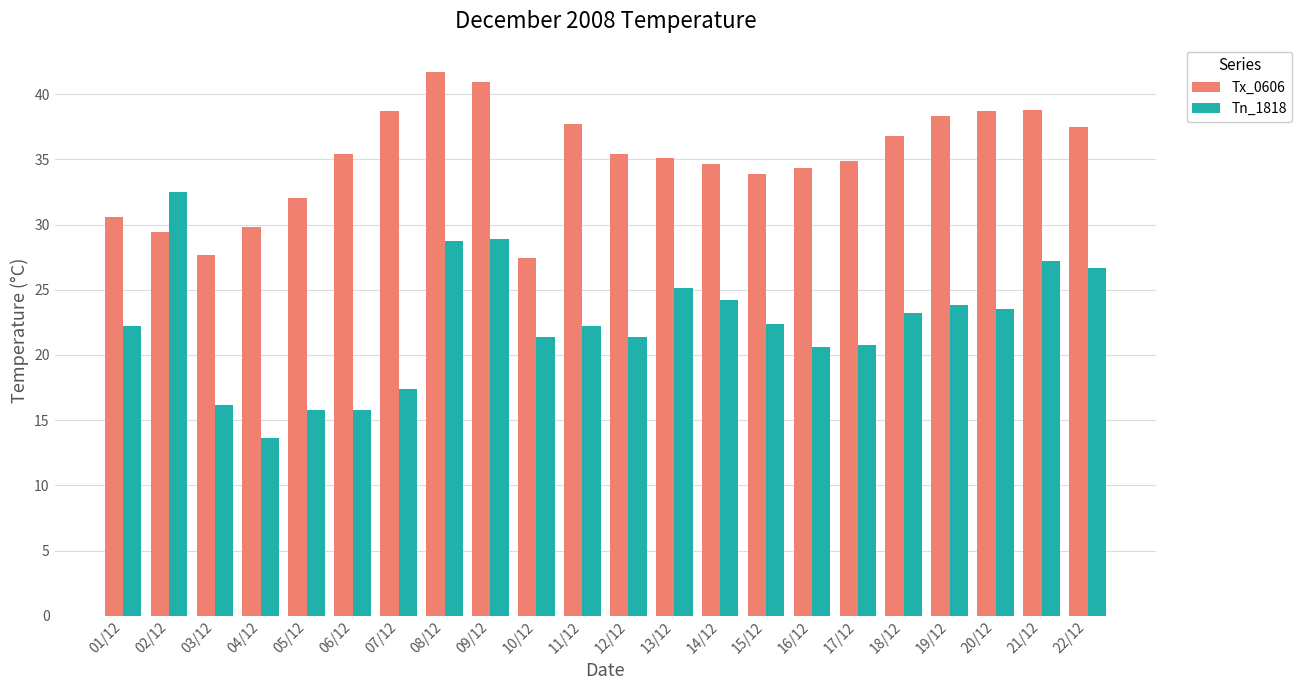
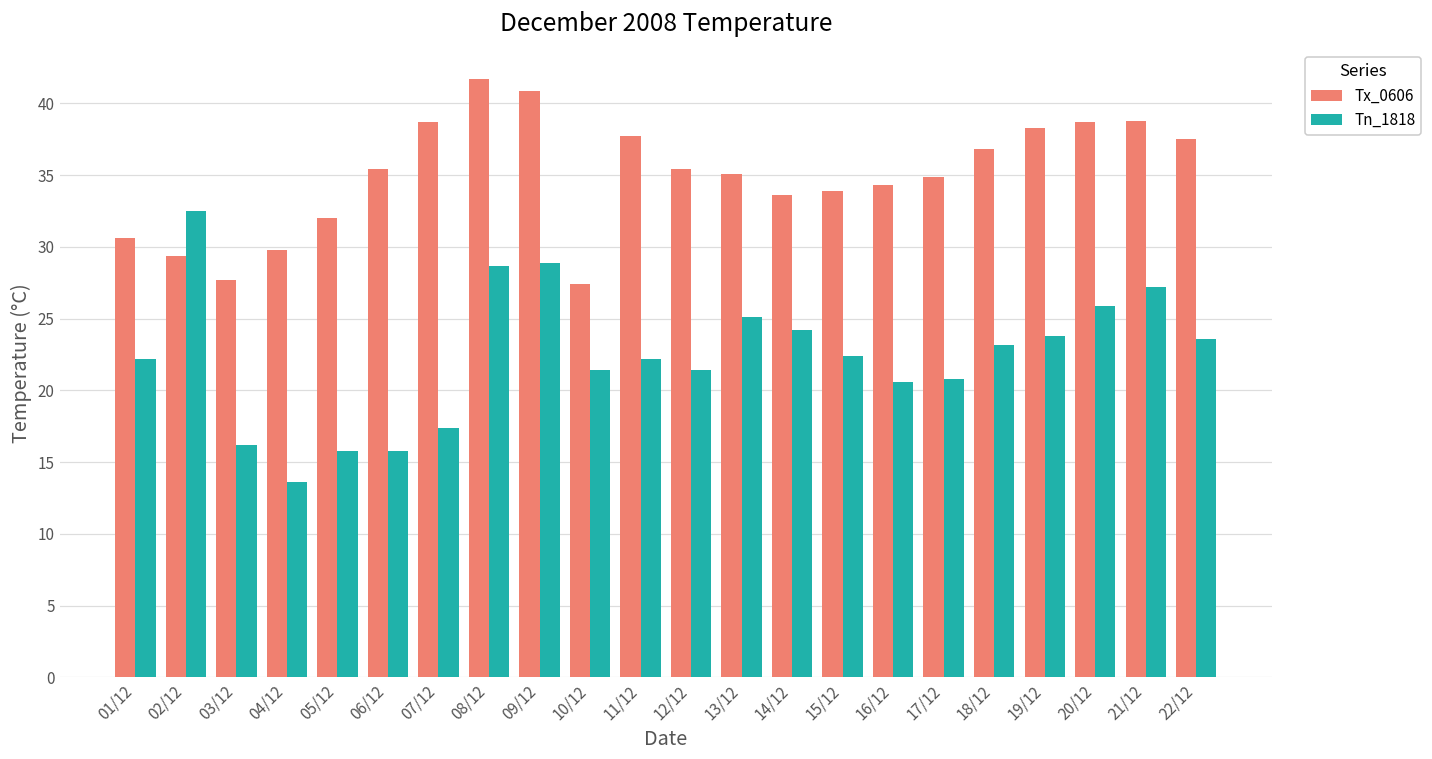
  {
    "Tx_0606": {
      "01/12": 30.6,
      "02/12": 29.4,
      "03/12": 27.7,
      "04/12": 29.8,
      "05/12": 32.0,
      "06/12": 35.4,
      "07/12": 38.7,
      "08/12": 41.7,
      "09/12": 40.9,
      "10/12": 27.4,
      "11/12": 37.7,
      "12/12": 35.4,
      "13/12": 35.1,
-     "14/12": 34.6,
+     "14/12": 33.6,
      "15/12": 33.9,
      "16/12": 34.3,
      "17/12": 34.9,
      "18/12": 36.8,
      "19/12": 38.3,
      "20/12": 38.7,
      "21/12": 38.8,
      "22/12": 37.5
    },
    "Tn_1818": {
      "01/12": 22.2,
      "02/12": 32.5,
      "03/12": 16.2,
      "04/12": 13.6,
      "05/12": 15.8,
      "06/12": 15.8,
      "07/12": 17.4,
      "08/12": 28.7,
      "09/12": 28.9,
      "10/12": 21.4,
      "11/12": 22.2,
      "12/12": 21.4,
      "13/12": 25.1,
      "14/12": 24.2,
      "15/12": 22.4,
      "16/12": 20.6,
      "17/12": 20.8,
      "18/12": 23.2,
      "19/12": 23.8,
-     "20/12": 23.5,
+     "20/12": 25.9,
      "21/12": 27.2,
-     "22/12": 26.7
+     "22/12": 23.6
    }
  }
